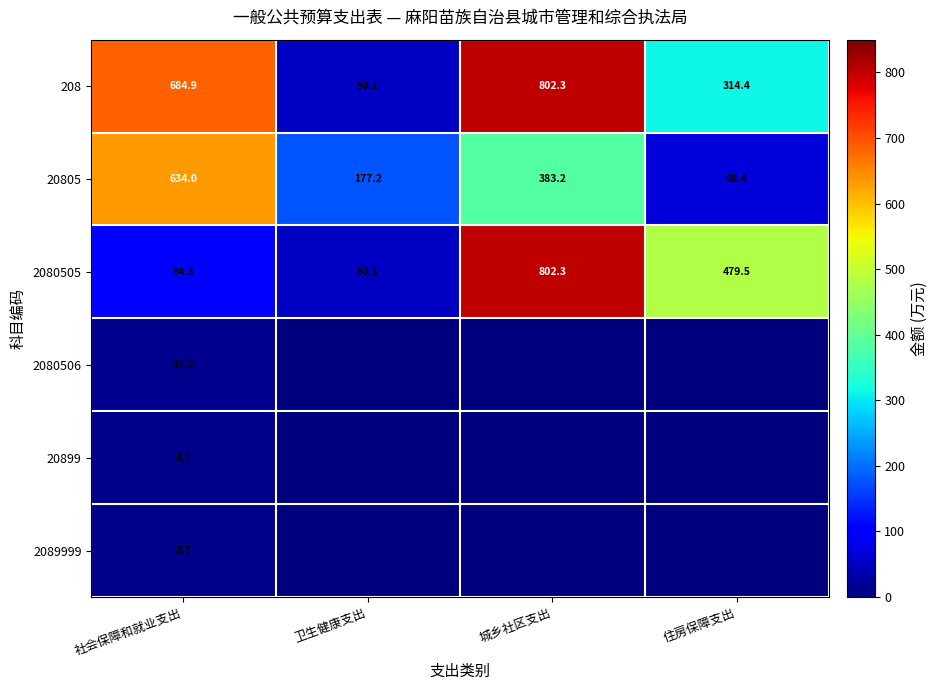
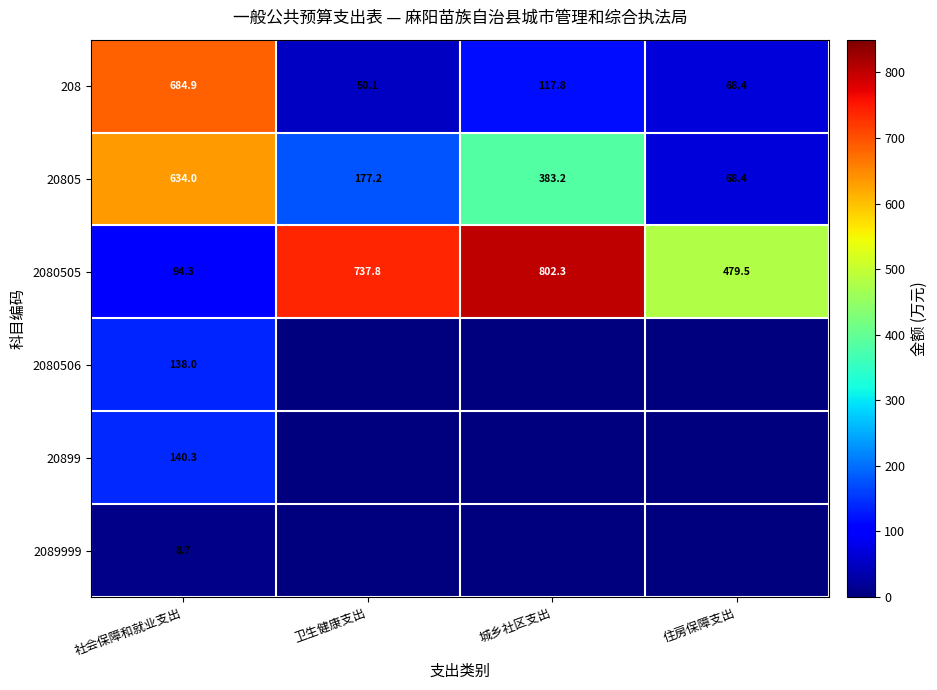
  {
    "208": {
      "社会保障和就业支出": 684.9,
      "卫生健康支出": 50.1,
-     "城乡社区支出": 802.3,
-     "住房保障支出": 314.4
+     "城乡社区支出": 117.8,
+     "住房保障支出": 68.4
    },
    "20805": {
      "社会保障和就业支出": 634.0,
      "卫生健康支出": 177.2,
      "城乡社区支出": 383.2,
      "住房保障支出": 68.4
    },
    "2080505": {
      "社会保障和就业支出": 94.3,
-     "卫生健康支出": 50.1,
+     "卫生健康支出": 737.8,
      "城乡社区支出": 802.3,
      "住房保障支出": 479.5
    },
    "2080506": {
-     "社会保障和就业支出": 11.2
+     "社会保障和就业支出": 138.0
    },
    "20899": {
-     "社会保障和就业支出": 8.7
+     "社会保障和就业支出": 140.3
    },
    "2089999": {
      "社会保障和就业支出": 8.7
    }
  }
